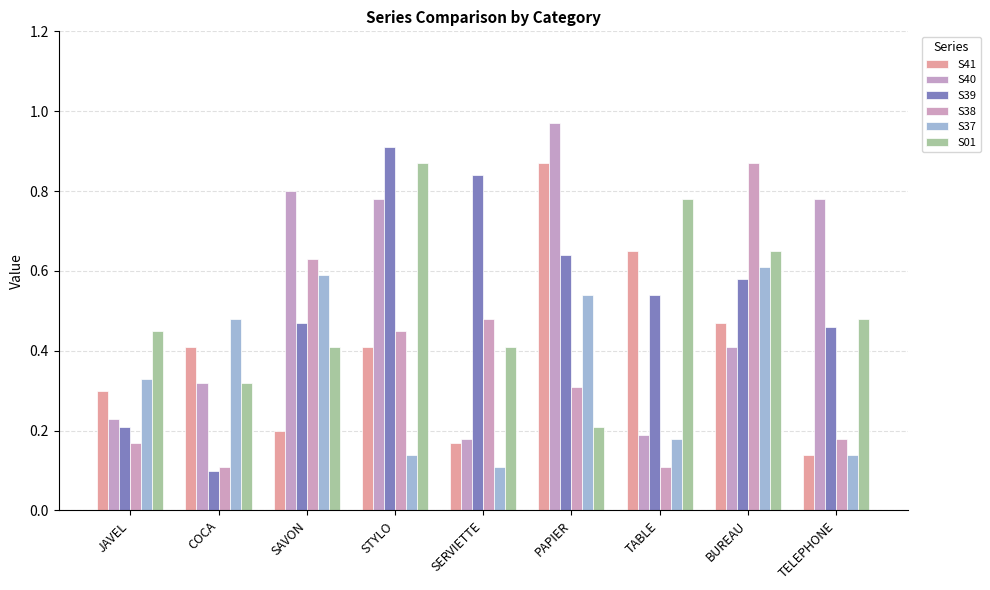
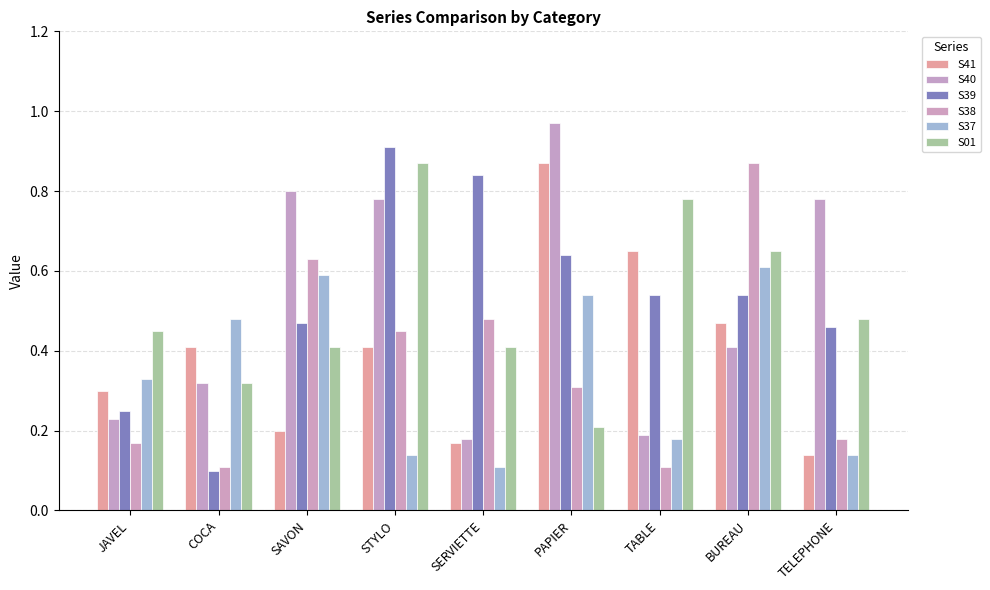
  {
    "S39": {
-     "JAVEL": 0.21,
+     "JAVEL": 0.25,
      "COCA": 0.10,
      "SAVON": 0.47,
      "STYLO": 0.91,
      "SERVIETTE": 0.84,
      "PAPIER": 0.64,
      "TABLE": 0.54,
-     "BUREAU": 0.58,
+     "BUREAU": 0.54,
      "TELEPHONE": 0.46
    }
  }
